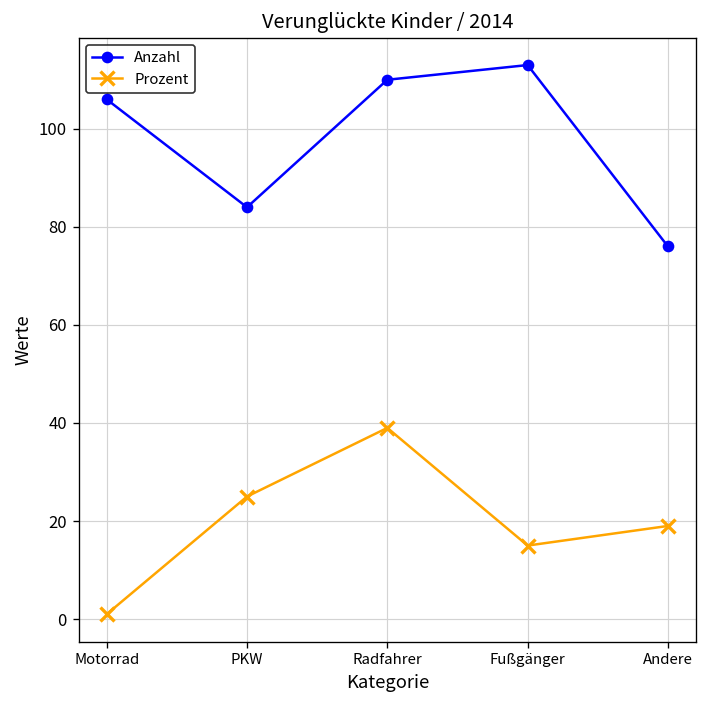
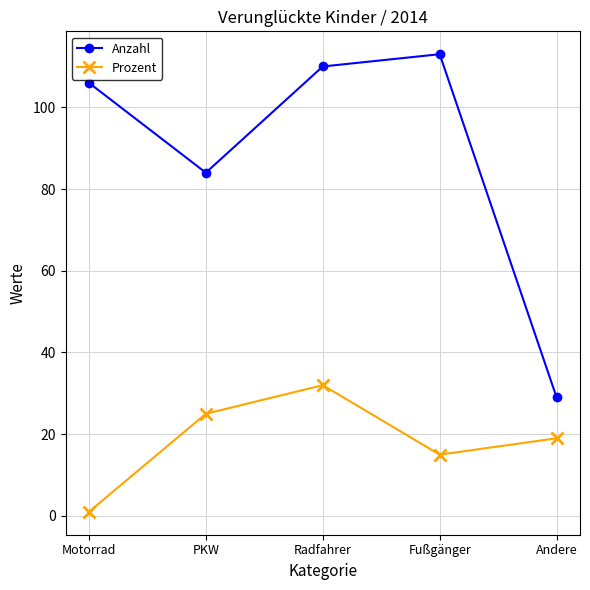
  {
    "Anzahl": {
      "Motorrad": 106,
      "PKW": 84,
      "Radfahrer": 110,
      "Fußgänger": 113,
-     "Andere": 76
+     "Andere": 29
    },
    "Prozent": {
      "Motorrad": 1,
      "PKW": 25,
-     "Radfahrer": 39,
+     "Radfahrer": 32,
      "Fußgänger": 15,
      "Andere": 19
    }
  }
